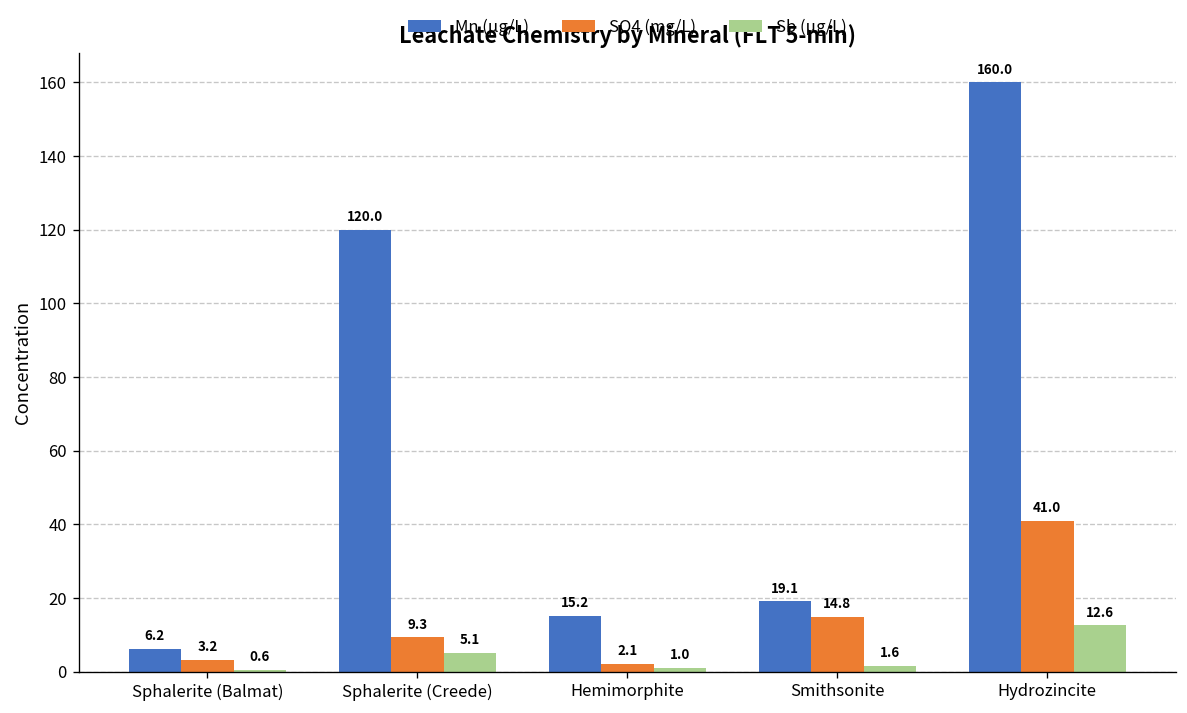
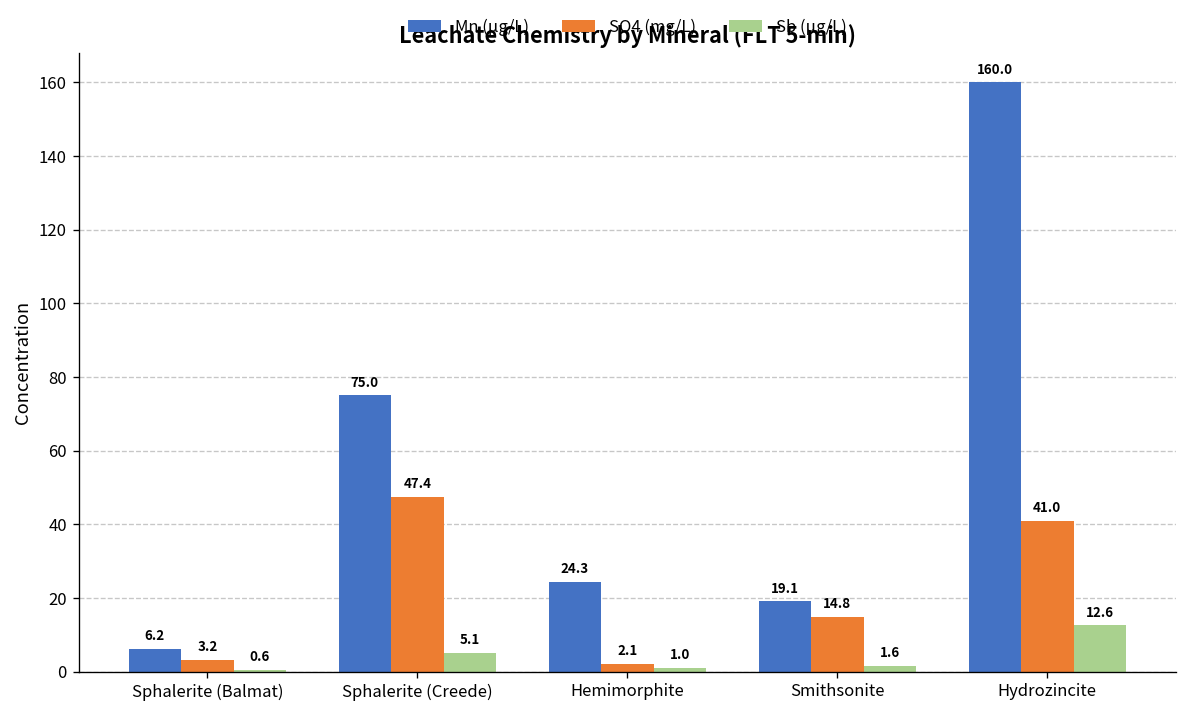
  {
    "Mn (µg/L)": {
      "Sphalerite (Balmat)": 6.2,
-     "Sphalerite (Creede)": 120.0,
-     "Hemimorphite": 15.2,
+     "Sphalerite (Creede)": 75.0,
+     "Hemimorphite": 24.3,
      "Smithsonite": 19.1,
      "Hydrozincite": 160.0
    },
    "SO4 (mg/L)": {
      "Sphalerite (Balmat)": 3.2,
-     "Sphalerite (Creede)": 9.3,
+     "Sphalerite (Creede)": 47.4,
      "Hemimorphite": 2.1,
      "Smithsonite": 14.8,
      "Hydrozincite": 41.0
    },
    "Sb (µg/L)": {
      "Sphalerite (Balmat)": 0.6,
      "Sphalerite (Creede)": 5.1,
      "Hemimorphite": 1.0,
      "Smithsonite": 1.6,
      "Hydrozincite": 12.6
    }
  }
